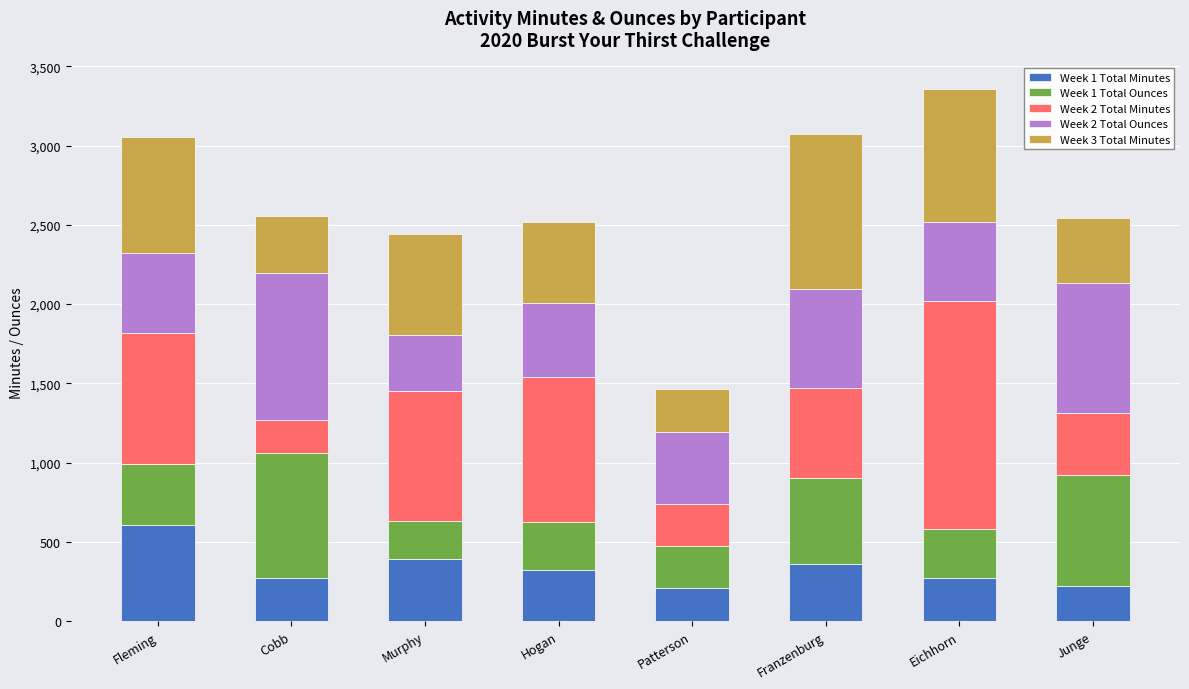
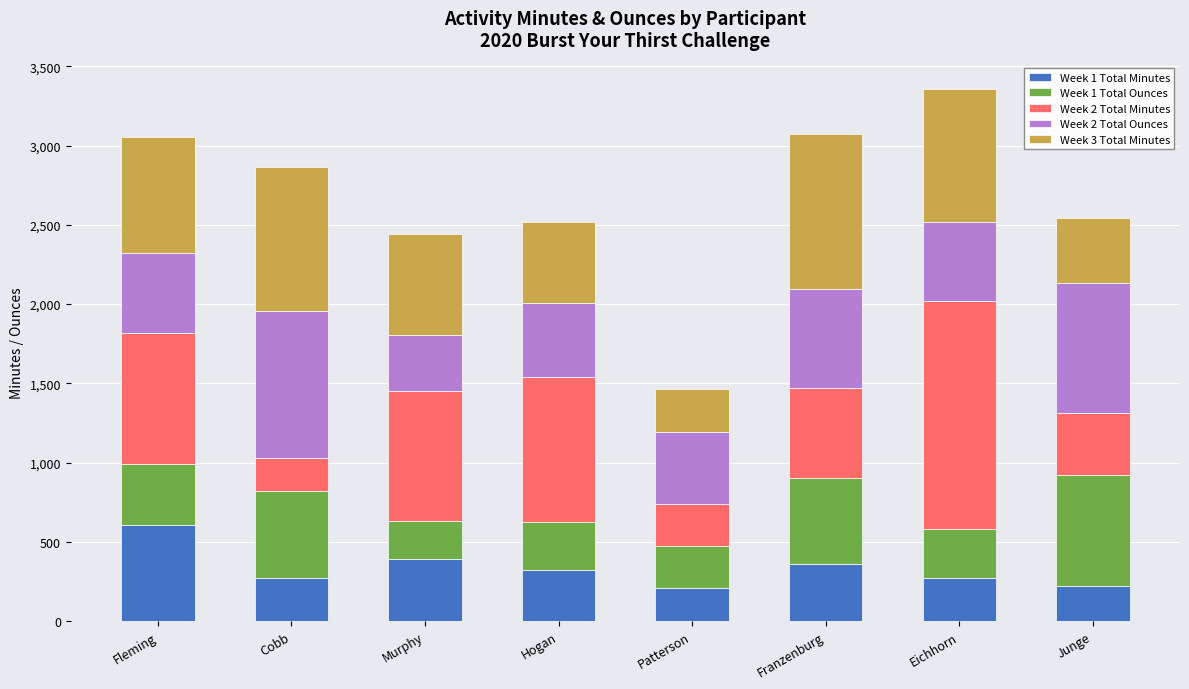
  {
    "Week 1 Total Minutes": {
      "Fleming": "610",
      "Cobb": "270",
      "Murphy": "390",
      "Hogan": "320",
      "Patterson": "210",
      "Franzenburg": "360",
      "Eichhorn": "270",
      "Junge": "220"
    },
    "Week 1 Total Ounces": {
      "Fleming": "380",
-     "Cobb": "790",
+     "Cobb": "550",
      "Murphy": "240",
      "Hogan": "300",
      "Patterson": "260",
      "Franzenburg": "540",
      "Eichhorn": "310",
      "Junge": "700"
    },
    "Week 2 Total Minutes": {
      "Fleming": "830",
      "Cobb": "210",
      "Murphy": "820",
      "Hogan": "920",
      "Patterson": "270",
      "Franzenburg": "570",
      "Eichhorn": "1,440",
      "Junge": "390"
    },
    "Week 2 Total Ounces": {
      "Fleming": "500",
      "Cobb": "920",
      "Murphy": "350",
      "Hogan": "460",
      "Patterson": "450",
      "Franzenburg": "630",
      "Eichhorn": "500",
      "Junge": "820"
    },
    "Week 3 Total Minutes": {
      "Fleming": "740",
-     "Cobb": "360",
+     "Cobb": "910",
      "Murphy": "640",
      "Hogan": "510",
      "Patterson": "280",
      "Franzenburg": "980",
      "Eichhorn": "840",
      "Junge": "410"
    }
  }
